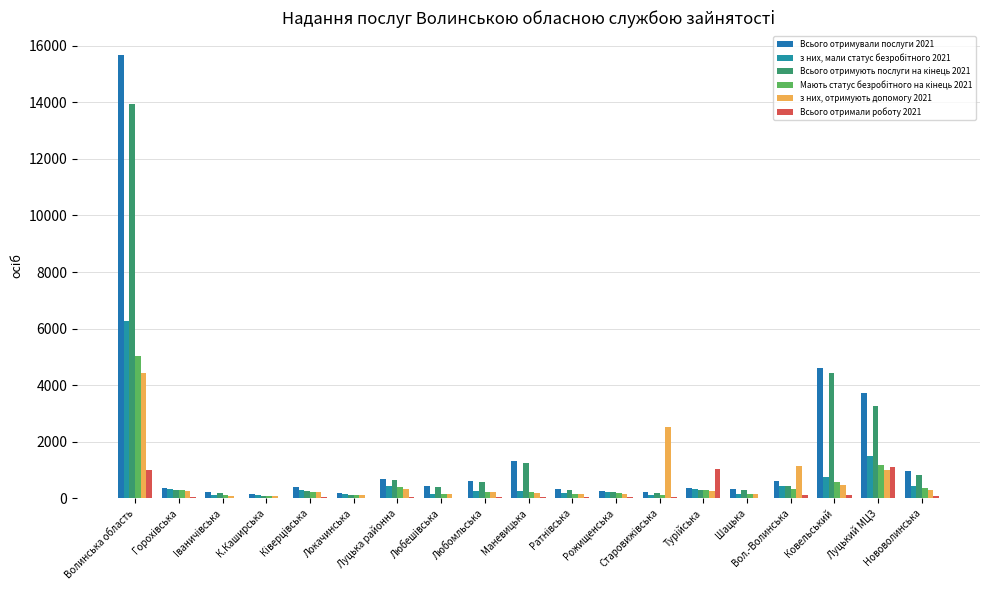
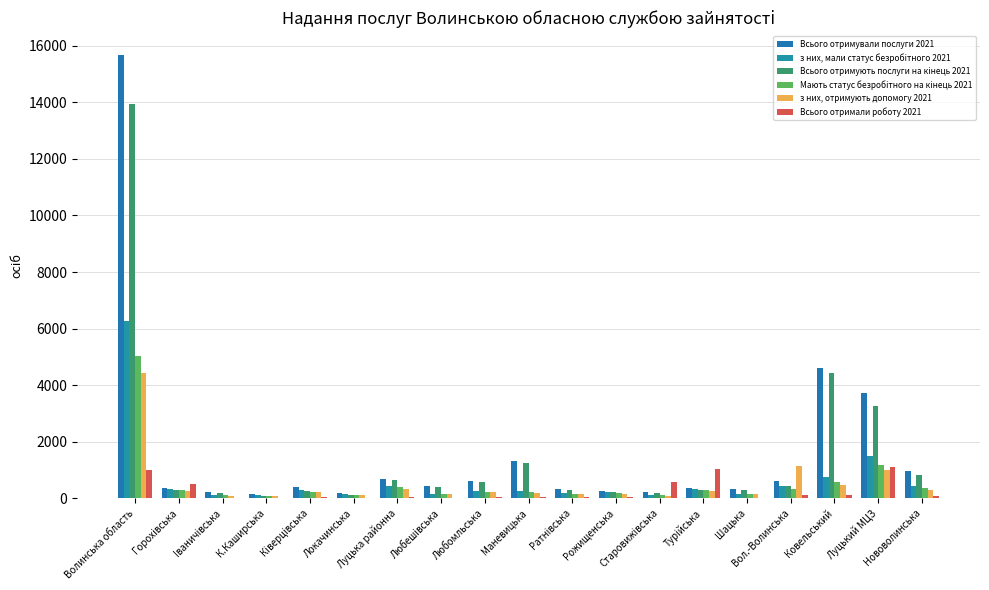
  {
    "з них, отримують допомогу 2021": {
      "Волинська область": 4400,
      "Горохівська": 300,
      "Ківерцівська": 200,
      "Локачинська": 100,
      "Луцька районна": 300,
      "Любешівська": 100,
      "Любомльська": 200,
      "Маневицька": 200,
      "Ратнівська": 200,
      "Рожищенська": 200,
-     "Старовижівська": 2500,
+     "Старовижівська": 100,
      "Турійська": 300,
      "Шацька": 100,
      "Вол.-Волинська": 1100,
      "Ковельський": 500,
      "Луцький МЦЗ": 1000,
      "Нововолинська": 300
    },
    "Всього отримали роботу 2021": {
      "Волинська область": 1000,
-     "Горохівська": 0,
-     "Старовижівська": 0,
+     "Горохівська": 500,
+     "Старовижівська": 600,
      "Турійська": 1000,
      "Вол.-Волинська": 100,
      "Ковельський": 100,
      "Луцький МЦЗ": 1100
    }
  }
